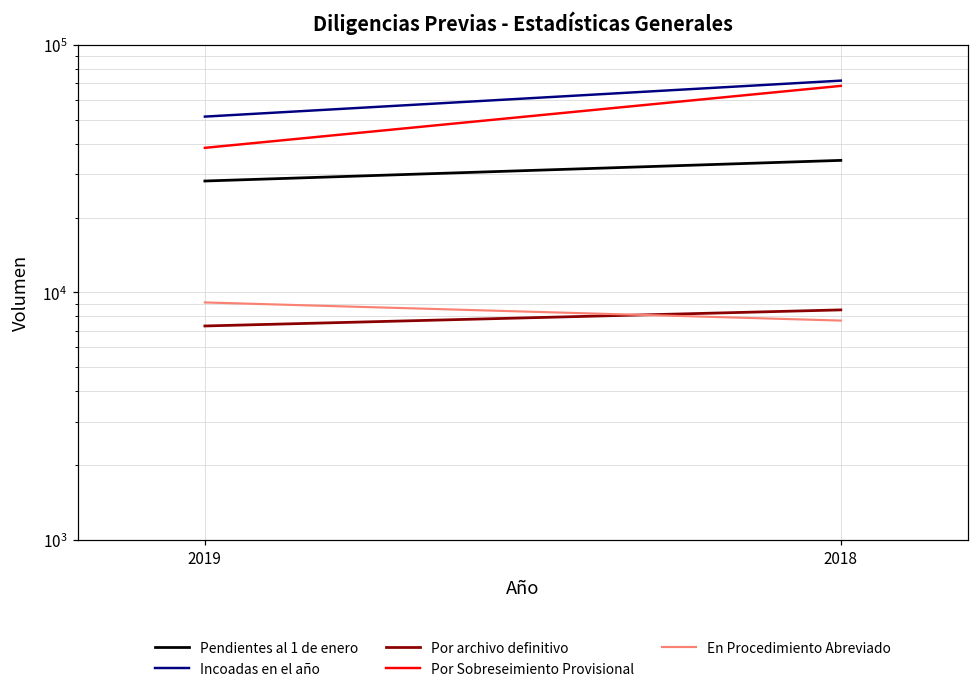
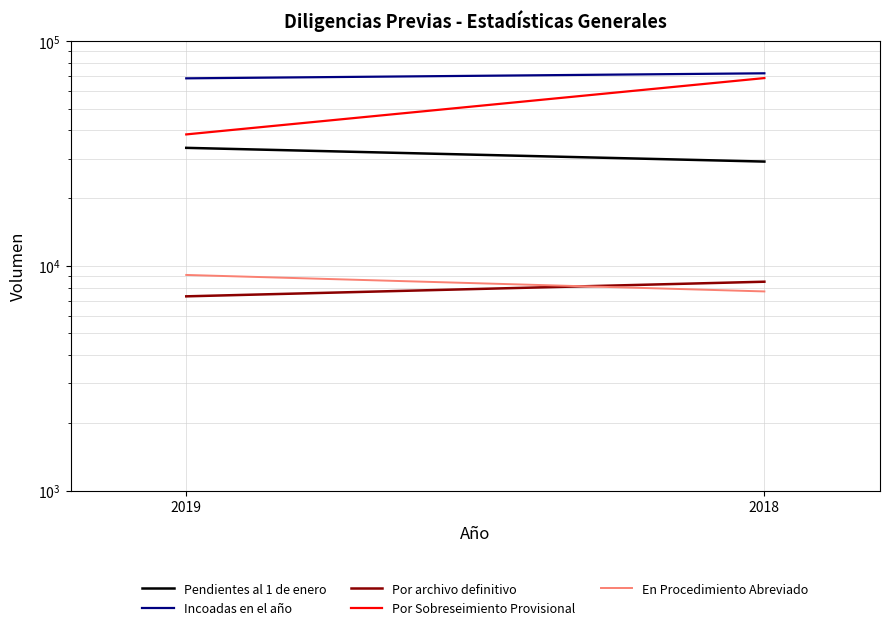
  {
    "Pendientes al 1 de enero": {
-     "2019": 28000,
-     "2018": 34000
+     "2019": 33000,
+     "2018": 29000
    },
    "Incoadas en el año": {
-     "2019": 51000,
+     "2019": 68000,
      "2018": 72000
    },
    "Por archivo definitivo": {
      "2019": 7300,
      "2018": 8500
    },
    "Por Sobreseimiento Provisional": {
      "2019": 38000,
      "2018": 68000
    },
    "En Procedimiento Abreviado": {
      "2019": 9100,
      "2018": 7700
    }
  }
